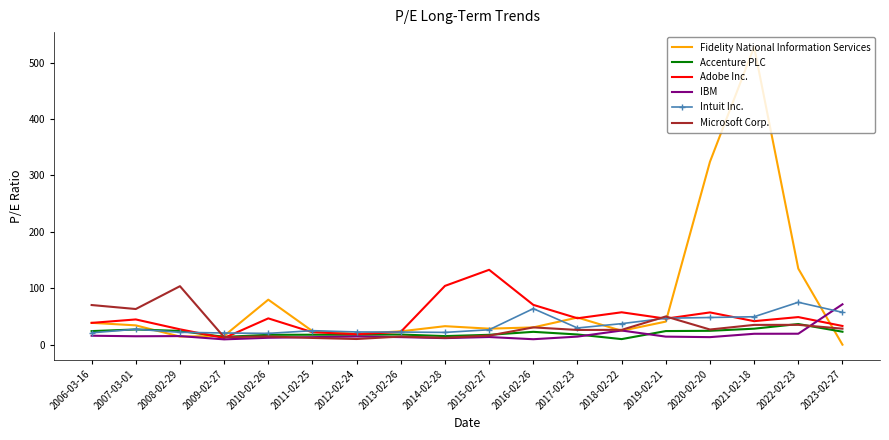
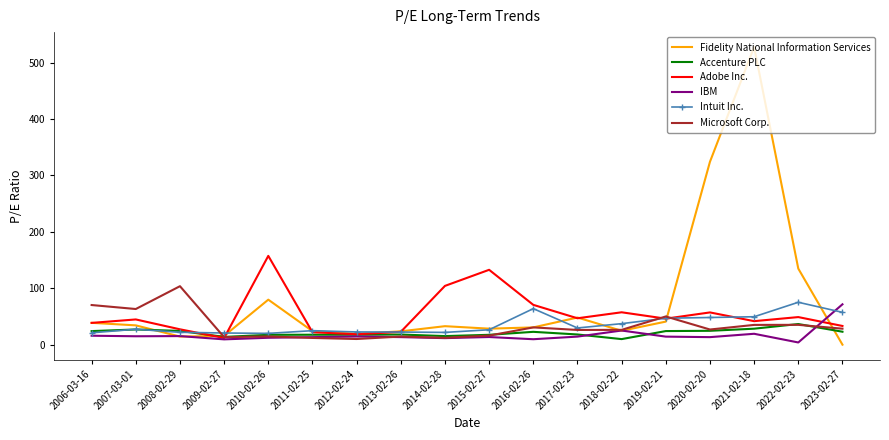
  {
    "Fidelity National Information Services": {
      "2007-03-01": 30,
      "2010-02-26": 80,
      "2014-02-28": 30,
      "2019-02-21": 40,
      "2020-02-20": 320,
      "2022-02-23": 130,
      "2023-02-27": 0
    },
    "Accenture PLC": {
      "2016-02-26": 20,
      "2018-02-22": 10,
      "2019-02-21": 20,
      "2021-02-18": 30,
      "2023-02-27": 20
    },
    "Adobe Inc.": {
      "2007-03-01": 40,
-     "2010-02-26": 50,
+     "2010-02-26": 160,
      "2014-02-28": 100,
      "2015-02-27": 130,
      "2016-02-26": 70,
      "2018-02-22": 60,
      "2020-02-20": 60,
      "2021-02-18": 40,
      "2022-02-23": 50,
      "2023-02-27": 30
    },
    "IBM": {
      "2006-03-16": 20,
      "2007-03-01": 10,
      "2016-02-26": 10,
      "2019-02-21": 10,
      "2020-02-20": 10,
      "2021-02-18": 20,
-     "2022-02-23": 20,
+     "2022-02-23": 0,
      "2023-02-27": 70
    },
    "Intuit Inc.": {
      "2009-02-27": 20,
      "2014-02-28": 20,
      "2016-02-26": 60,
      "2018-02-22": 40,
      "2020-02-20": 50,
      "2021-02-18": 50,
      "2022-02-23": 80,
      "2023-02-27": 60
    },
    "Microsoft Corp.": {
      "2006-03-16": 70,
      "2007-03-01": 60,
      "2008-02-29": 100,
      "2021-02-18": 40,
      "2023-02-27": 30
    }
  }
